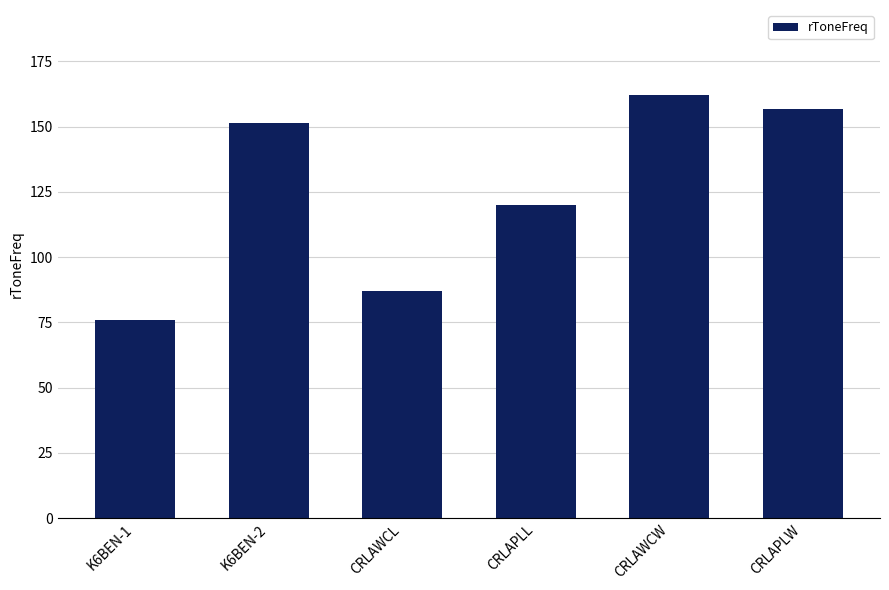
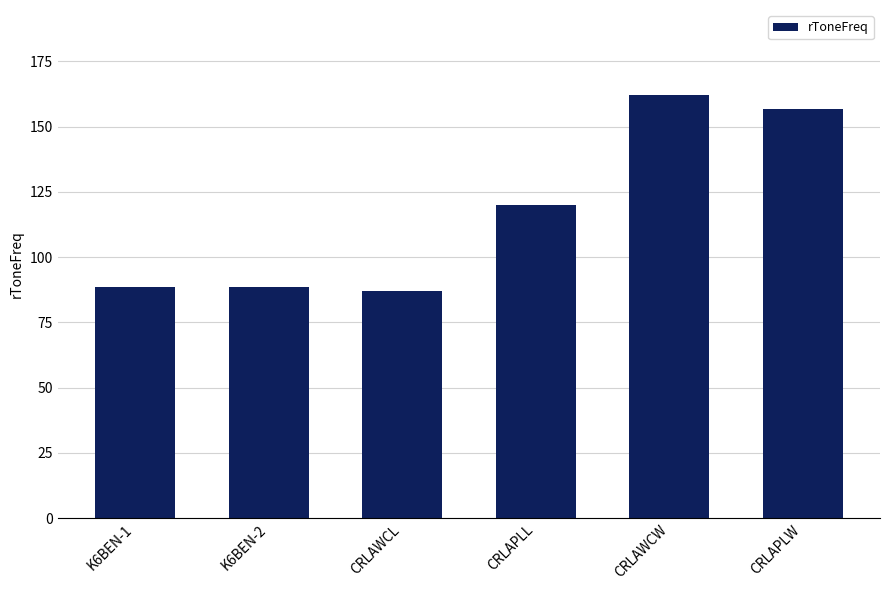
  {
-   "K6BEN-1": 76,
-   "K6BEN-2": 151,
+   "K6BEN-1": 89,
+   "K6BEN-2": 89,
    "CRLAWCL": 87,
    "CRLAPLL": 120,
    "CRLAWCW": 162,
    "CRLAPLW": 157
  }
